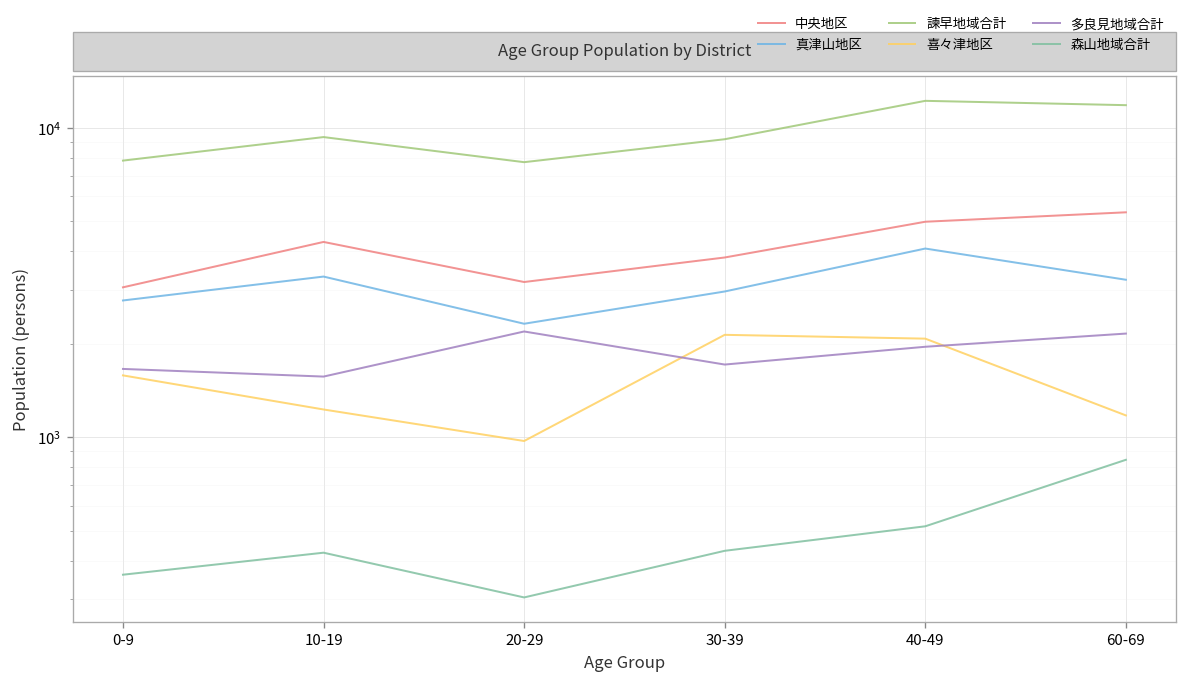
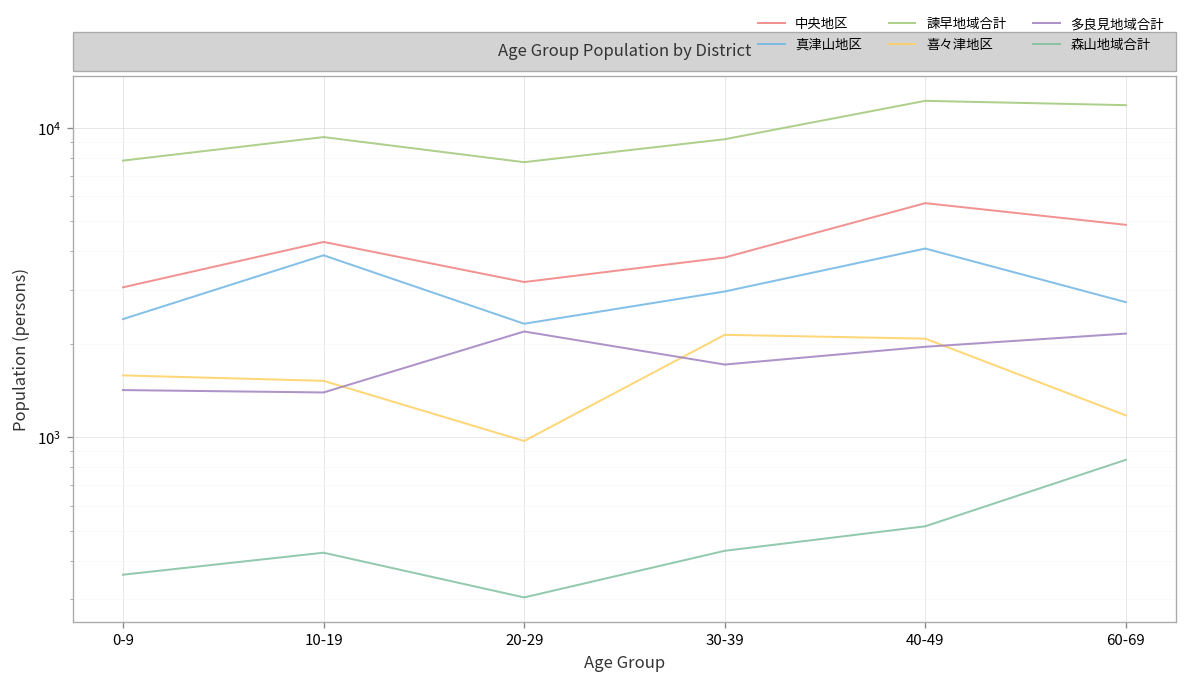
  {
    "中央地区": {
      "0-9": 3100,
      "10-19": 4300,
      "20-29": 3200,
      "30-39": 3800,
-     "40-49": 5000,
-     "60-69": 5300
+     "40-49": 5700,
+     "60-69": 4900
    },
    "真津山地区": {
-     "0-9": 2800,
-     "10-19": 3300,
+     "0-9": 2400,
+     "10-19": 3900,
      "20-29": 2300,
      "30-39": 3000,
      "40-49": 4100,
-     "60-69": 3200
+     "60-69": 2700
    },
    "喜々津地区": {
      "0-9": 1600,
-     "10-19": 1200,
+     "10-19": 1500,
      "20-29": 970,
      "30-39": 2100,
      "40-49": 2100,
      "60-69": 1200
    },
    "多良見地域合計": {
-     "0-9": 1700,
-     "10-19": 1600,
+     "0-9": 1400,
+     "10-19": 1400,
      "20-29": 2200,
      "30-39": 1700,
      "40-49": 2000,
      "60-69": 2200
    }
  }
